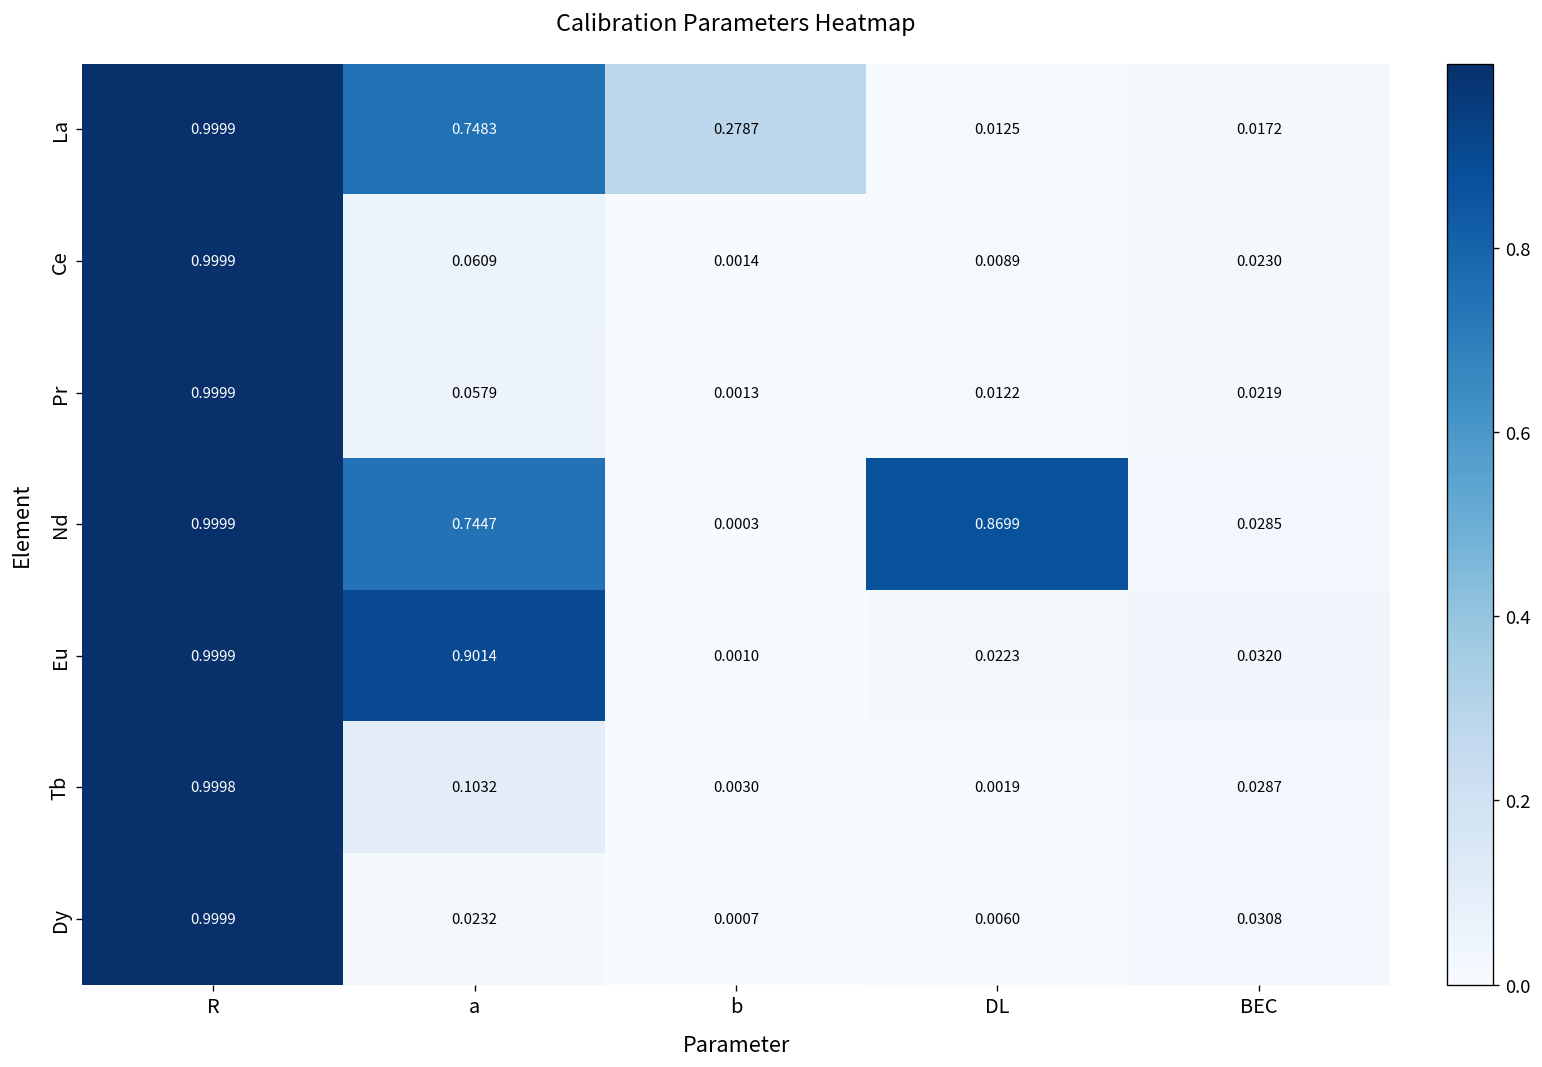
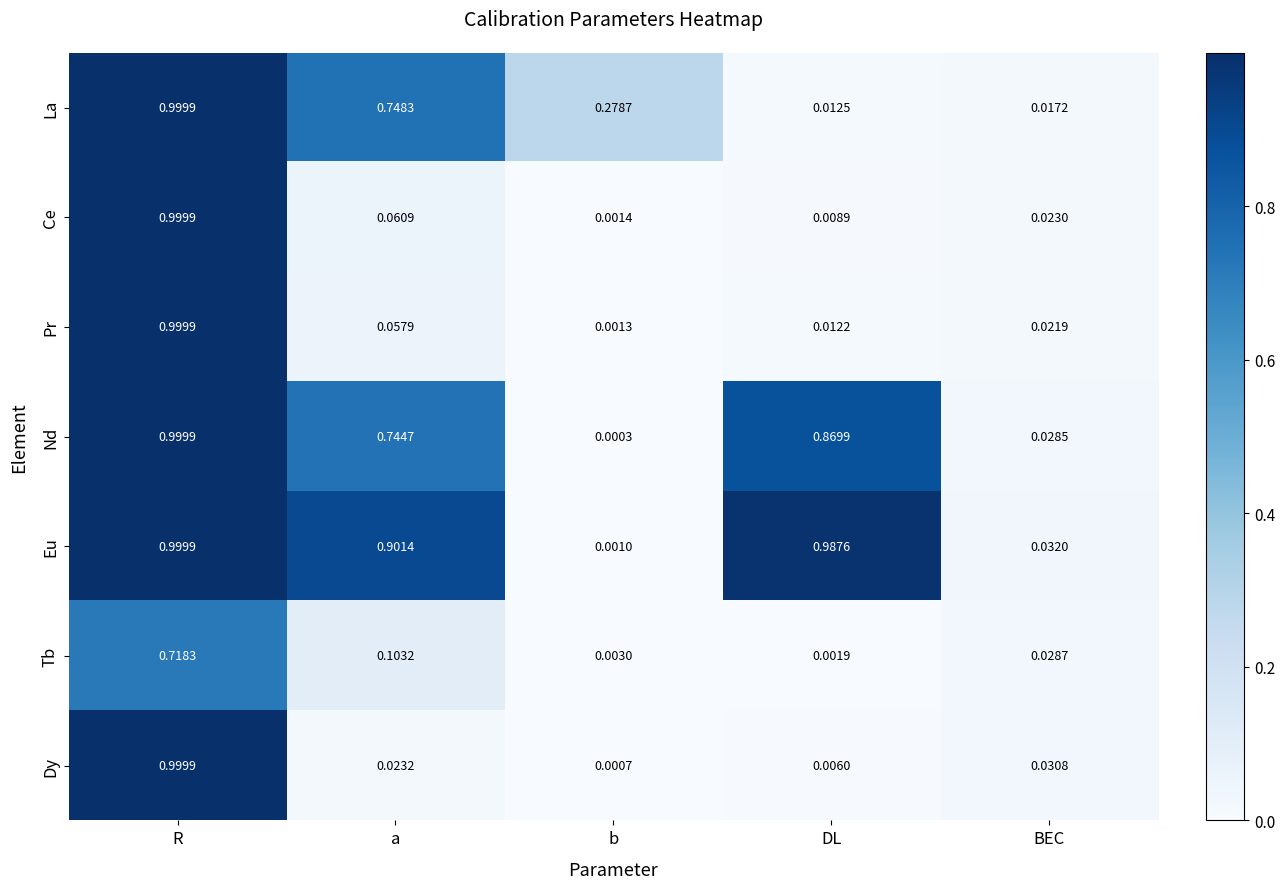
  {
    "La": {
      "R": 0.9999,
      "a": 0.7483,
      "b": 0.2787,
      "DL": 0.0125,
      "BEC": 0.0172
    },
    "Ce": {
      "R": 0.9999,
      "a": 0.0609,
      "b": 0.0014,
      "DL": 0.0089,
      "BEC": 0.0230
    },
    "Pr": {
      "R": 0.9999,
      "a": 0.0579,
      "b": 0.0013,
      "DL": 0.0122,
      "BEC": 0.0219
    },
    "Nd": {
      "R": 0.9999,
      "a": 0.7447,
      "b": 0.0003,
      "DL": 0.8699,
      "BEC": 0.0285
    },
    "Eu": {
      "R": 0.9999,
      "a": 0.9014,
      "b": 0.0010,
-     "DL": 0.0223,
+     "DL": 0.9876,
      "BEC": 0.0320
    },
    "Tb": {
-     "R": 0.9998,
+     "R": 0.7183,
      "a": 0.1032,
      "b": 0.0030,
      "DL": 0.0019,
      "BEC": 0.0287
    },
    "Dy": {
      "R": 0.9999,
      "a": 0.0232,
      "b": 0.0007,
      "DL": 0.0060,
      "BEC": 0.0308
    }
  }
